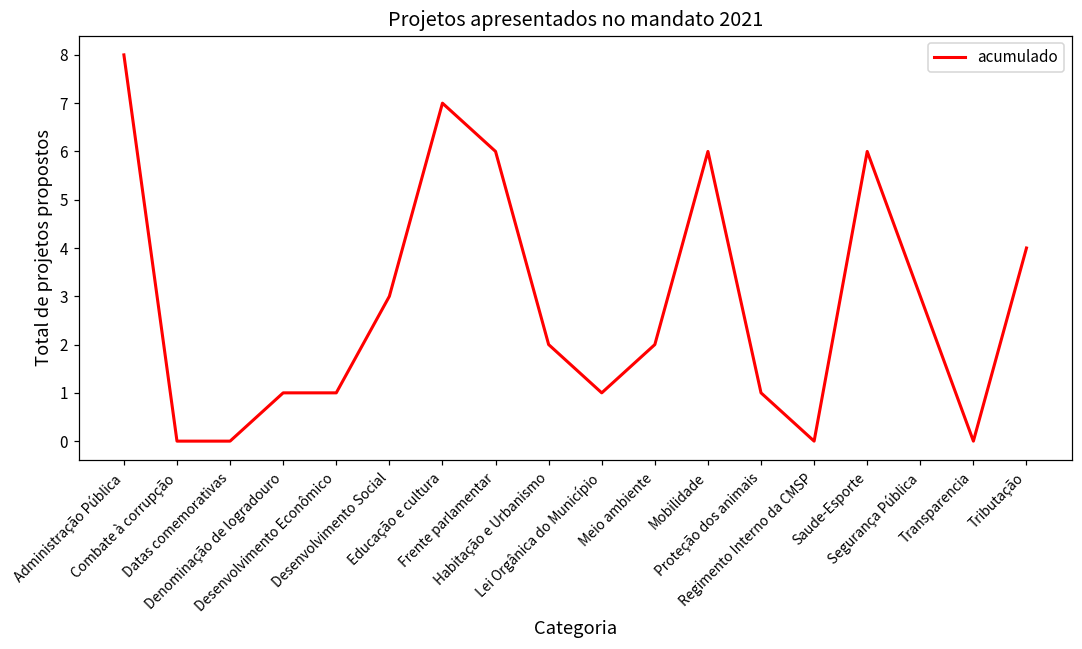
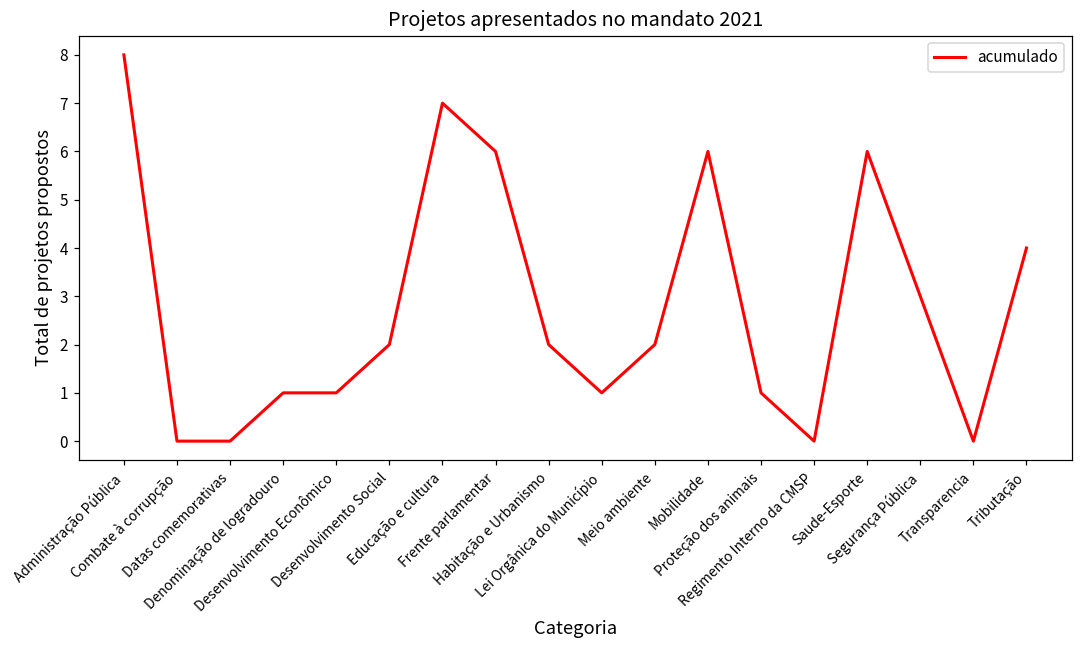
  {
    "Administração Pública": 8,
    "Combate à corrupção": 0,
    "Datas comemorativas": 0,
    "Denominação de logradouro": 1,
    "Desenvolvimento Econômico": 1,
-   "Desenvolvimento Social": 3,
+   "Desenvolvimento Social": 2,
    "Educação e cultura": 7,
    "Frente parlamentar": 6,
    "Habitação e Urbanismo": 2,
    "Lei Orgânica do Município": 1,
    "Meio ambiente": 2,
    "Mobilidade": 6,
    "Proteção dos animais": 1,
    "Regimento Interno da CMSP": 0,
    "Saude-Esporte": 6,
    "Segurança Pública": 3,
    "Transparencia": 0,
    "Tributação": 4
  }
